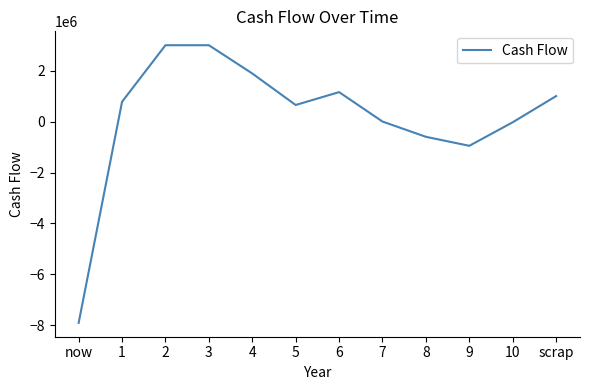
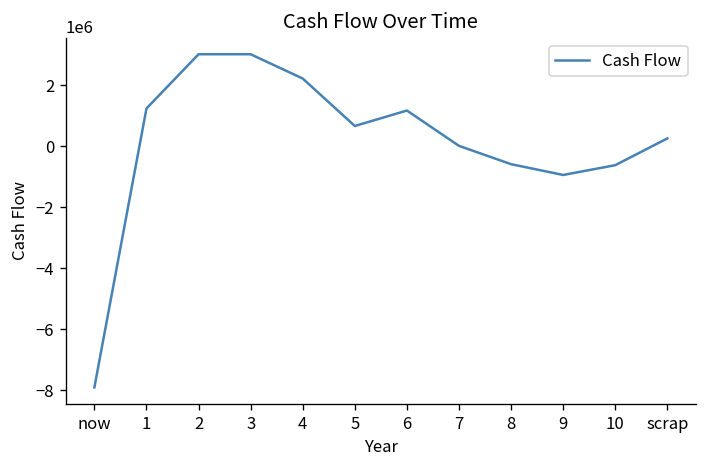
  {
    "now": -7900000,
-   "1": 800000,
+   "1": 1200000,
    "2": 3000000,
    "3": 3000000,
-   "4": 1900000,
+   "4": 2200000,
    "5": 700000,
    "6": 1200000,
    "7": 0,
    "8": -600000,
    "9": -900000,
-   "10": 0,
-   "scrap": 1000000
+   "10": -600000,
+   "scrap": 300000
  }
